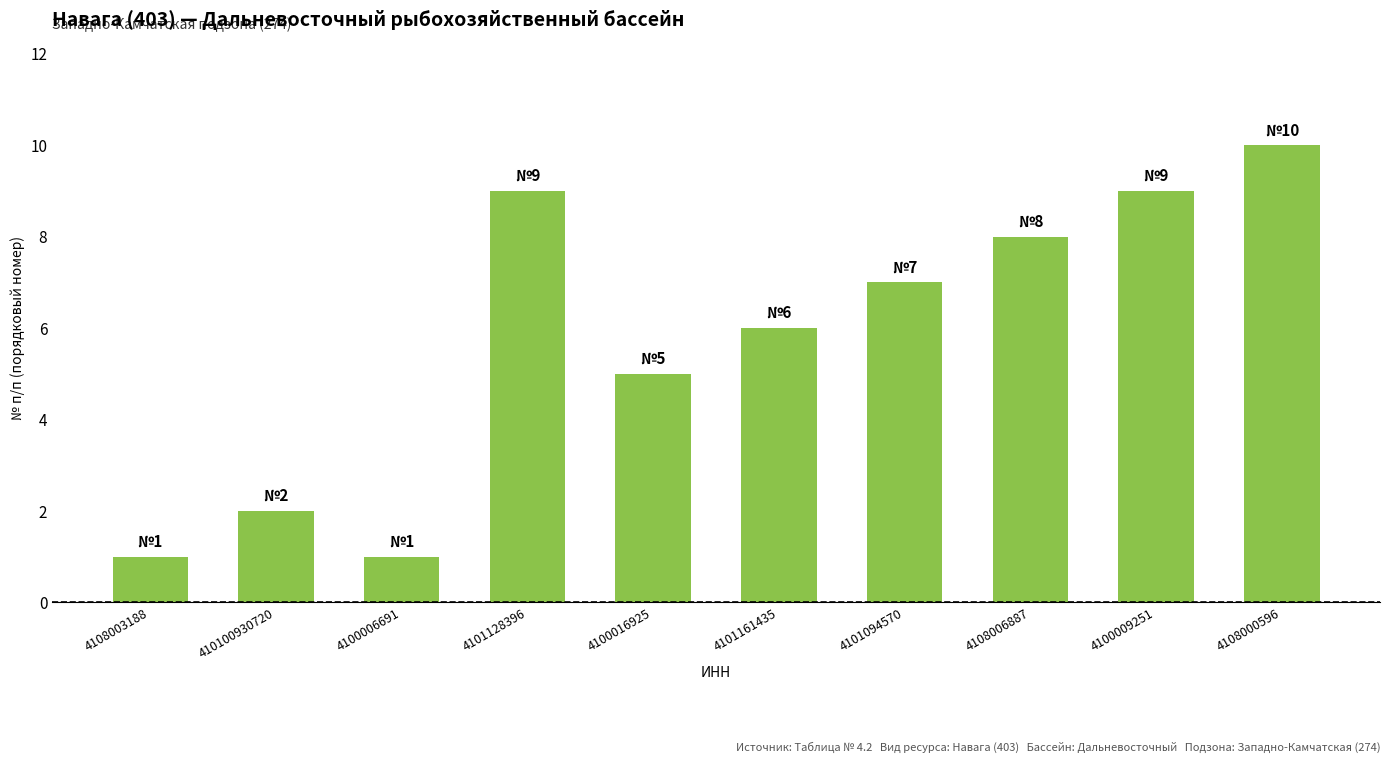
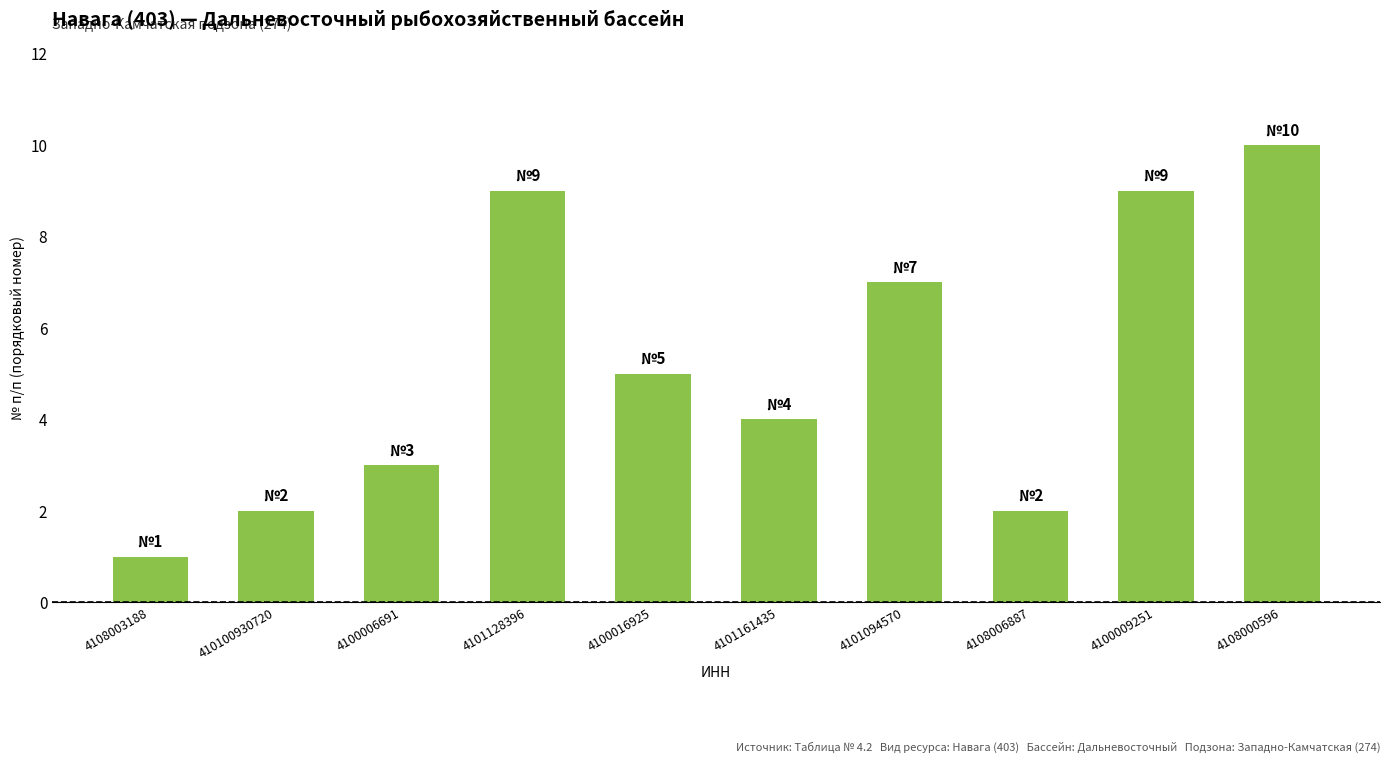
  {
    "4108003188": 1,
    "410100930720": 2,
-   "4100006691": 1,
+   "4100006691": 3,
    "4101128396": 9,
    "4100016925": 5,
-   "4101161435": 6,
+   "4101161435": 4,
    "4101094570": 7,
-   "4108006887": 8,
+   "4108006887": 2,
    "4100009251": 9,
    "4108000596": 10
  }
